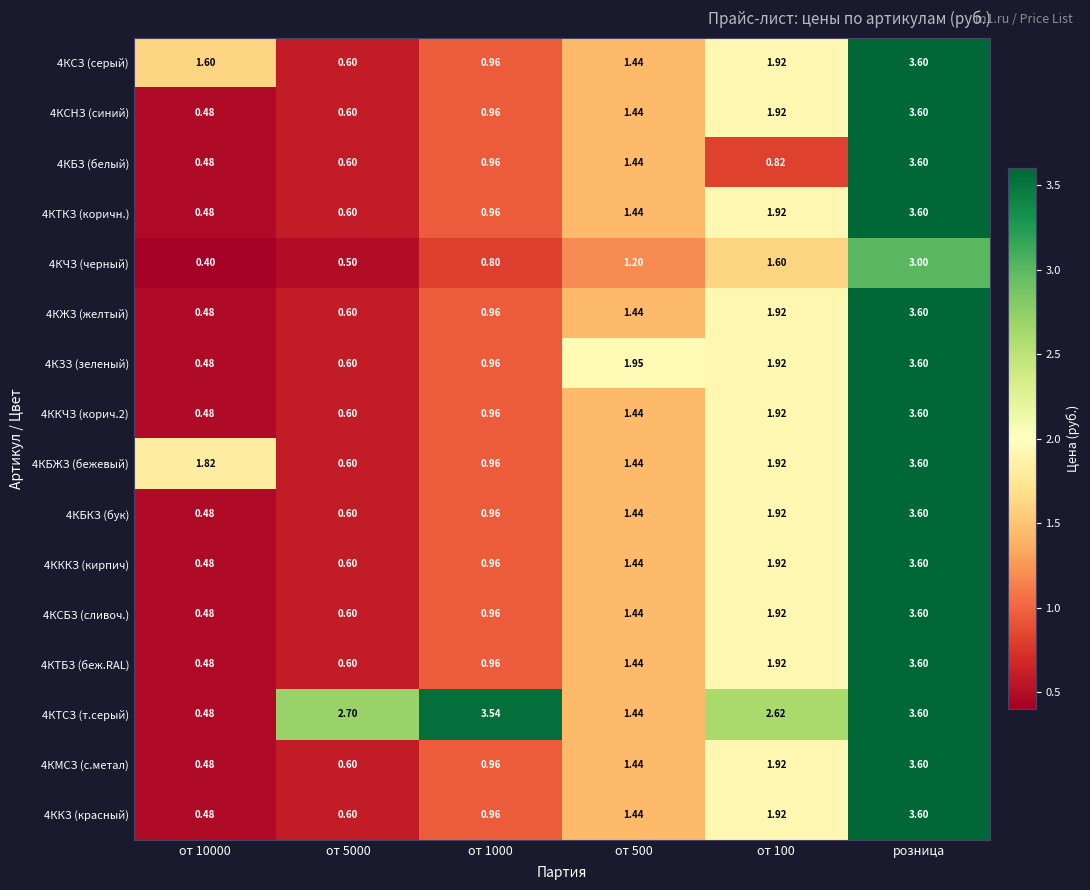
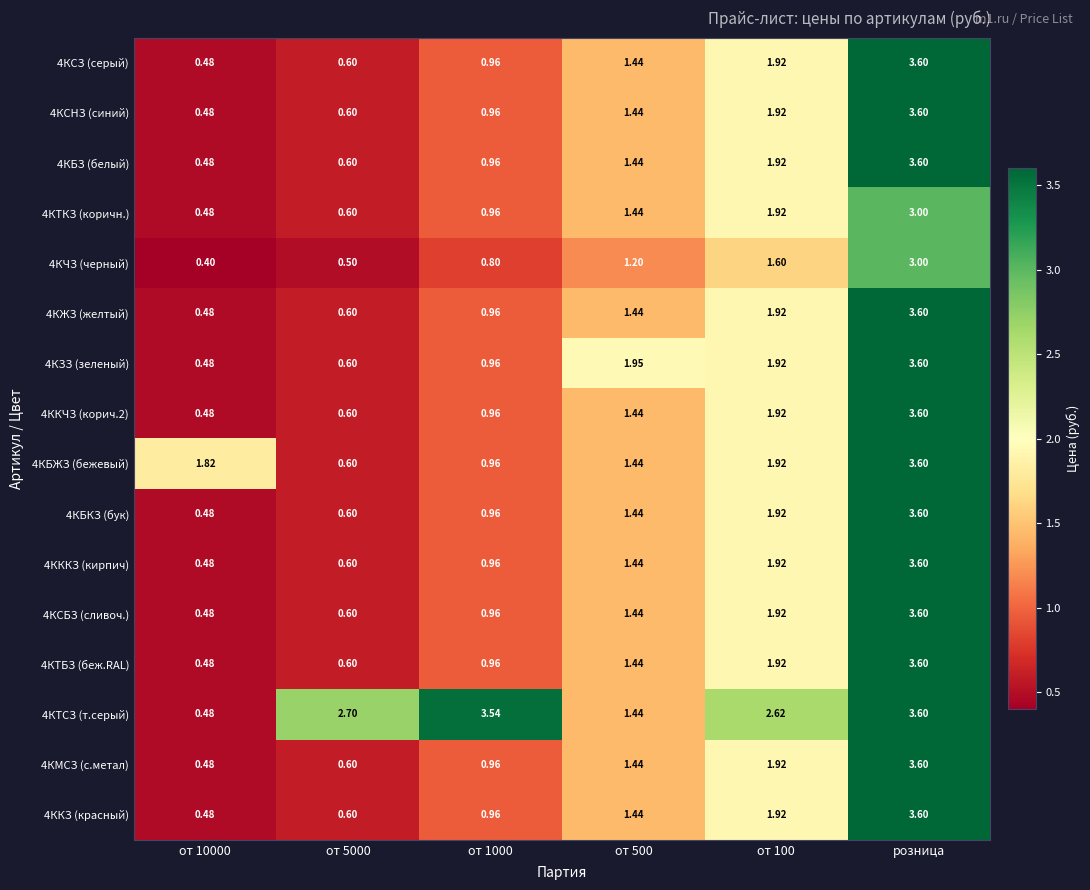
  {
    "4КСЗ (серый)": {
-     "от 10000": 1.60,
+     "от 10000": 0.48,
      "от 5000": 0.60,
      "от 1000": 0.96,
      "от 500": 1.44,
      "от 100": 1.92,
      "розница": 3.60
    },
    "4КСНЗ (синий)": {
      "от 10000": 0.48,
      "от 5000": 0.60,
      "от 1000": 0.96,
      "от 500": 1.44,
      "от 100": 1.92,
      "розница": 3.60
    },
    "4КБЗ (белый)": {
      "от 10000": 0.48,
      "от 5000": 0.60,
      "от 1000": 0.96,
      "от 500": 1.44,
-     "от 100": 0.82,
+     "от 100": 1.92,
      "розница": 3.60
    },
    "4КТКЗ (коричн.)": {
      "от 10000": 0.48,
      "от 5000": 0.60,
      "от 1000": 0.96,
      "от 500": 1.44,
      "от 100": 1.92,
-     "розница": 3.60
+     "розница": 3.00
    },
    "4КЧЗ (черный)": {
      "от 10000": 0.40,
      "от 5000": 0.50,
      "от 1000": 0.80,
      "от 500": 1.20,
      "от 100": 1.60,
      "розница": 3.00
    },
    "4КЖЗ (желтый)": {
      "от 10000": 0.48,
      "от 5000": 0.60,
      "от 1000": 0.96,
      "от 500": 1.44,
      "от 100": 1.92,
      "розница": 3.60
    },
    "4КЗЗ (зеленый)": {
      "от 10000": 0.48,
      "от 5000": 0.60,
      "от 1000": 0.96,
      "от 500": 1.95,
      "от 100": 1.92,
      "розница": 3.60
    },
    "4ККЧЗ (корич.2)": {
      "от 10000": 0.48,
      "от 5000": 0.60,
      "от 1000": 0.96,
      "от 500": 1.44,
      "от 100": 1.92,
      "розница": 3.60
    },
    "4КБЖЗ (бежевый)": {
      "от 10000": 1.82,
      "от 5000": 0.60,
      "от 1000": 0.96,
      "от 500": 1.44,
      "от 100": 1.92,
      "розница": 3.60
    },
    "4КБКЗ (бук)": {
      "от 10000": 0.48,
      "от 5000": 0.60,
      "от 1000": 0.96,
      "от 500": 1.44,
      "от 100": 1.92,
      "розница": 3.60
    },
    "4КККЗ (кирпич)": {
      "от 10000": 0.48,
      "от 5000": 0.60,
      "от 1000": 0.96,
      "от 500": 1.44,
      "от 100": 1.92,
      "розница": 3.60
    },
    "4КСБЗ (сливоч.)": {
      "от 10000": 0.48,
      "от 5000": 0.60,
      "от 1000": 0.96,
      "от 500": 1.44,
      "от 100": 1.92,
      "розница": 3.60
    },
    "4КТБЗ (беж.RAL)": {
      "от 10000": 0.48,
      "от 5000": 0.60,
      "от 1000": 0.96,
      "от 500": 1.44,
      "от 100": 1.92,
      "розница": 3.60
    },
    "4КТСЗ (т.серый)": {
      "от 10000": 0.48,
      "от 5000": 2.70,
      "от 1000": 3.54,
      "от 500": 1.44,
      "от 100": 2.62,
      "розница": 3.60
    },
    "4КМСЗ (с.метал)": {
      "от 10000": 0.48,
      "от 5000": 0.60,
      "от 1000": 0.96,
      "от 500": 1.44,
      "от 100": 1.92,
      "розница": 3.60
    },
    "4ККЗ (красный)": {
      "от 10000": 0.48,
      "от 5000": 0.60,
      "от 1000": 0.96,
      "от 500": 1.44,
      "от 100": 1.92,
      "розница": 3.60
    }
  }
